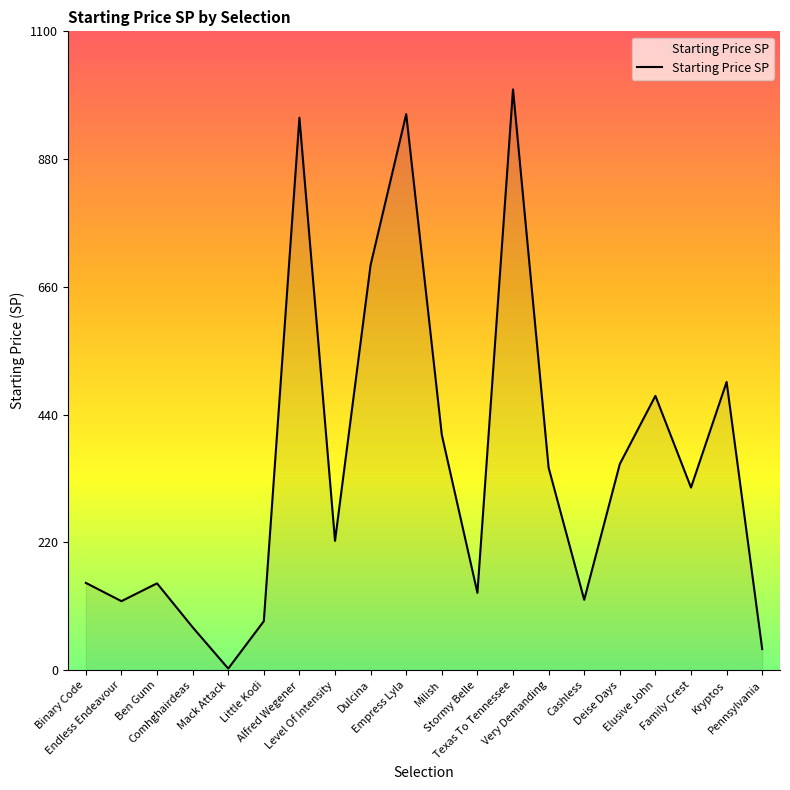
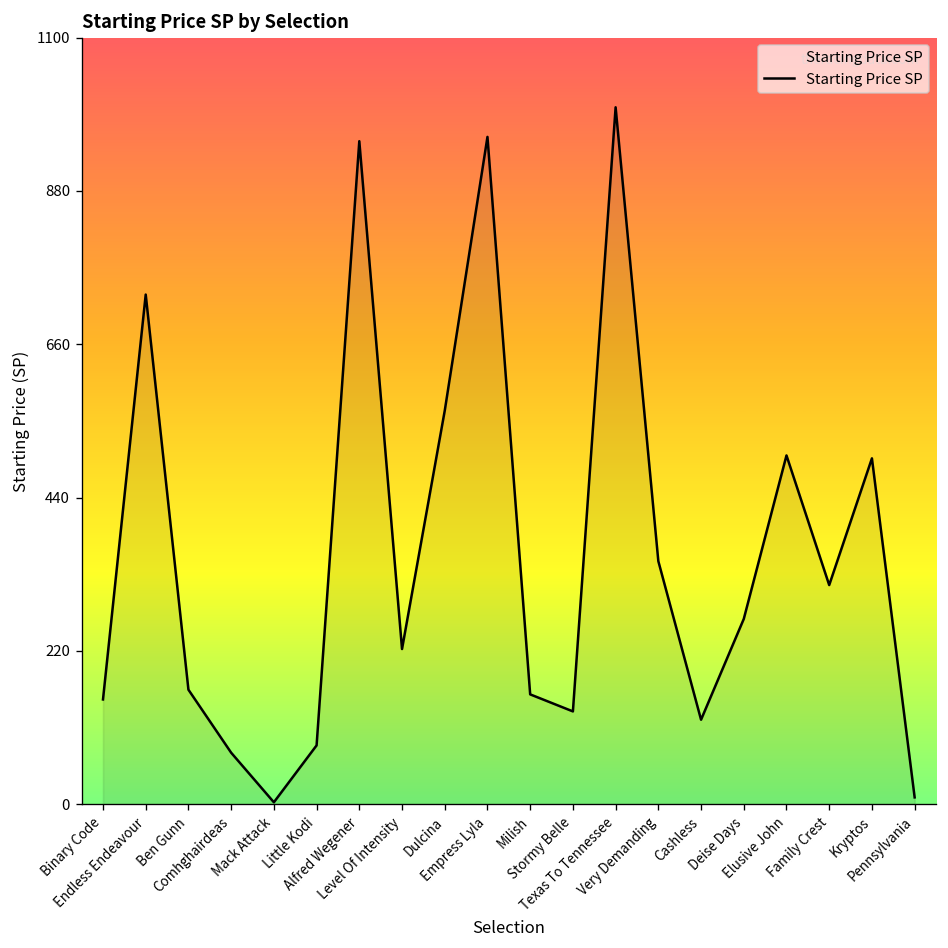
  {
    "Binary Code": 150,
-   "Endless Endeavour": 120,
-   "Ben Gunn": 150,
+   "Endless Endeavour": 730,
+   "Ben Gunn": 160,
    "Comhghairdeas": 70,
    "Mack Attack": 0,
    "Little Kodi": 80,
    "Alfred Wegener": 950,
    "Level Of Intensity": 220,
-   "Dulcina": 700,
+   "Dulcina": 560,
    "Empress Lyla": 960,
-   "Milish": 410,
+   "Milish": 160,
    "Stormy Belle": 130,
    "Texas To Tennessee": 1000,
    "Very Demanding": 350,
    "Cashless": 120,
-   "Deise Days": 360,
-   "Elusive John": 470,
+   "Deise Days": 270,
+   "Elusive John": 500,
    "Family Crest": 310,
    "Kryptos": 500,
-   "Pennsylvania": 40
+   "Pennsylvania": 10
  }
